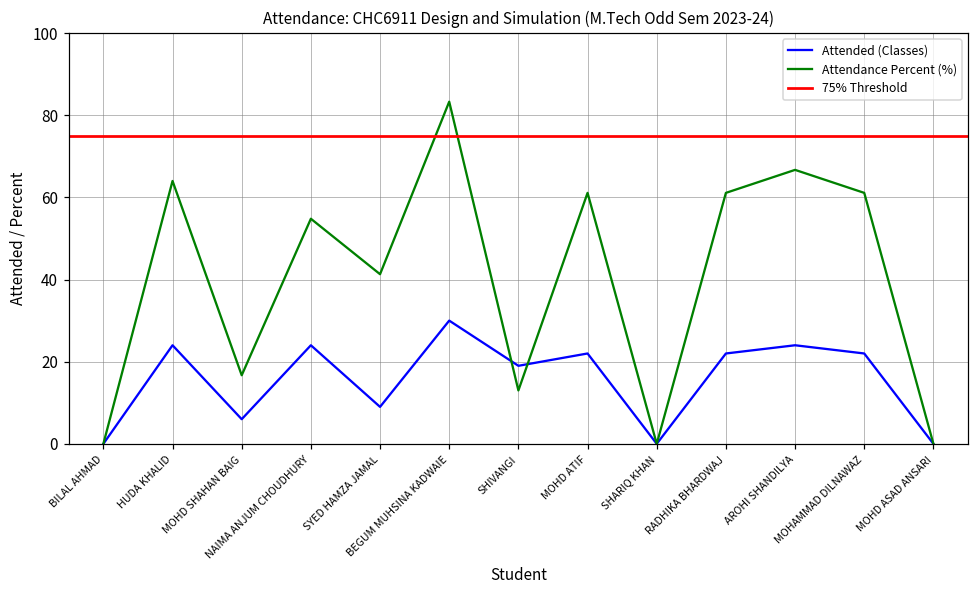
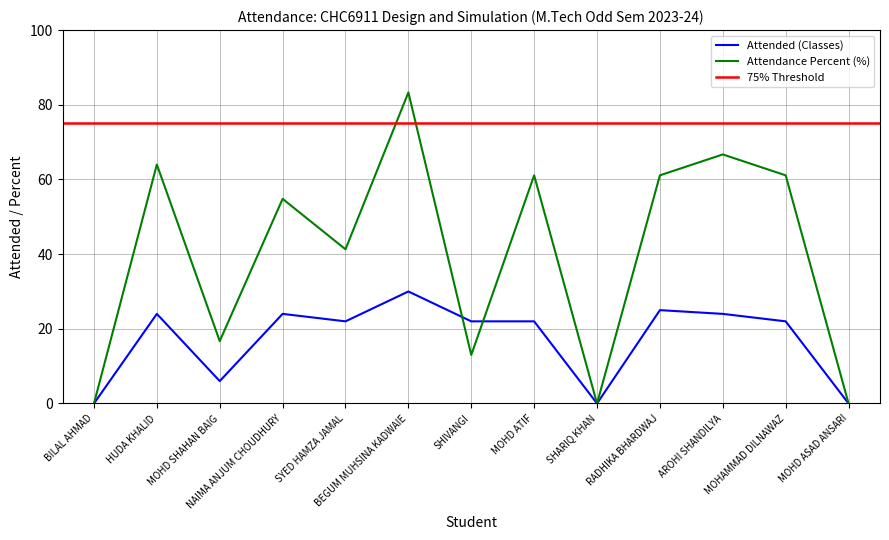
  {
    "Attended (Classes)": {
      "HUDA KHALID": 24,
      "MOHD SHAHAN BAIG": 6,
      "NAIMA ANJUM CHOUDHURY": 24,
-     "SYED HAMZA JAMAL": 9,
+     "SYED HAMZA JAMAL": 22,
      "BEGUM MUHSINA KADWAIE": 30,
-     "SHIVANGI": 19,
+     "SHIVANGI": 22,
      "MOHD ATIF": 22,
-     "RADHIKA BHARDWAJ": 22,
+     "RADHIKA BHARDWAJ": 25,
      "AROHI SHANDILYA": 24,
      "MOHAMMAD DILNAWAZ": 22
    },
    "Attendance Percent (%)": {
      "HUDA KHALID": 64,
      "MOHD SHAHAN BAIG": 17,
      "NAIMA ANJUM CHOUDHURY": 55,
      "SYED HAMZA JAMAL": 41,
      "BEGUM MUHSINA KADWAIE": 83,
      "SHIVANGI": 13,
      "MOHD ATIF": 61,
      "RADHIKA BHARDWAJ": 61,
      "AROHI SHANDILYA": 67,
      "MOHAMMAD DILNAWAZ": 61
    }
  }
